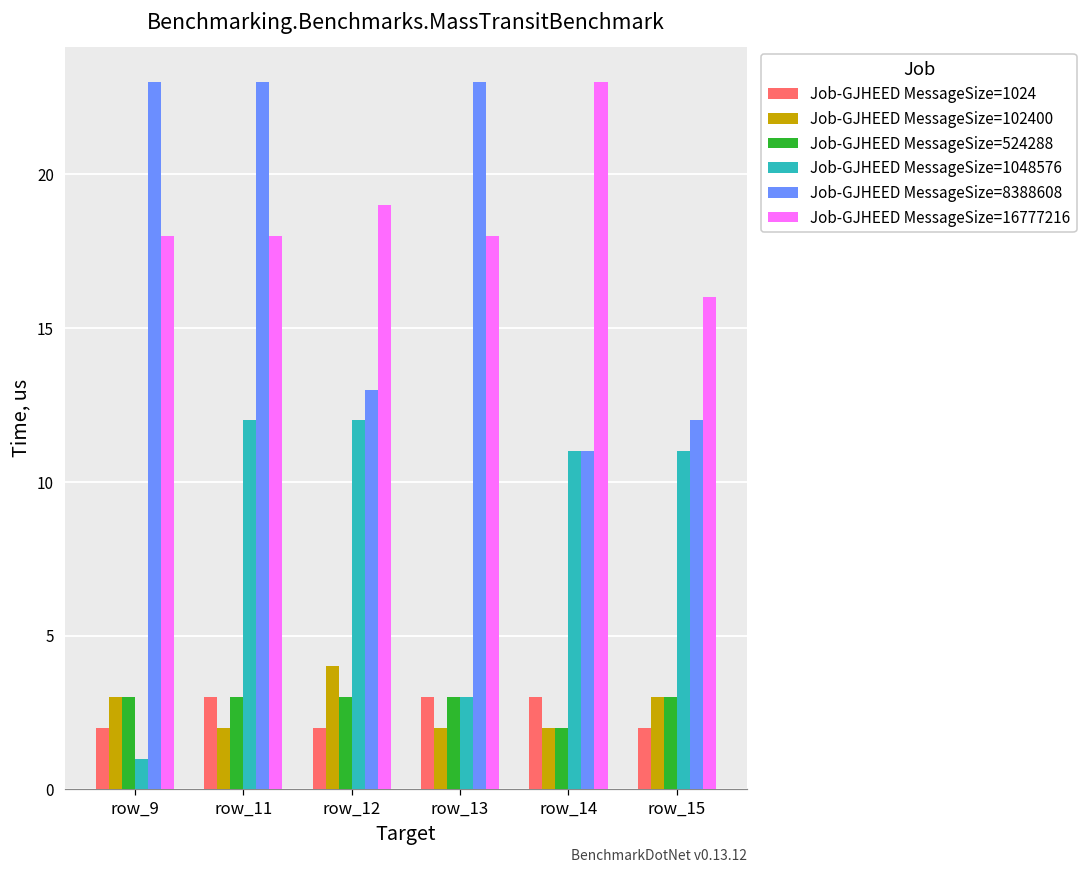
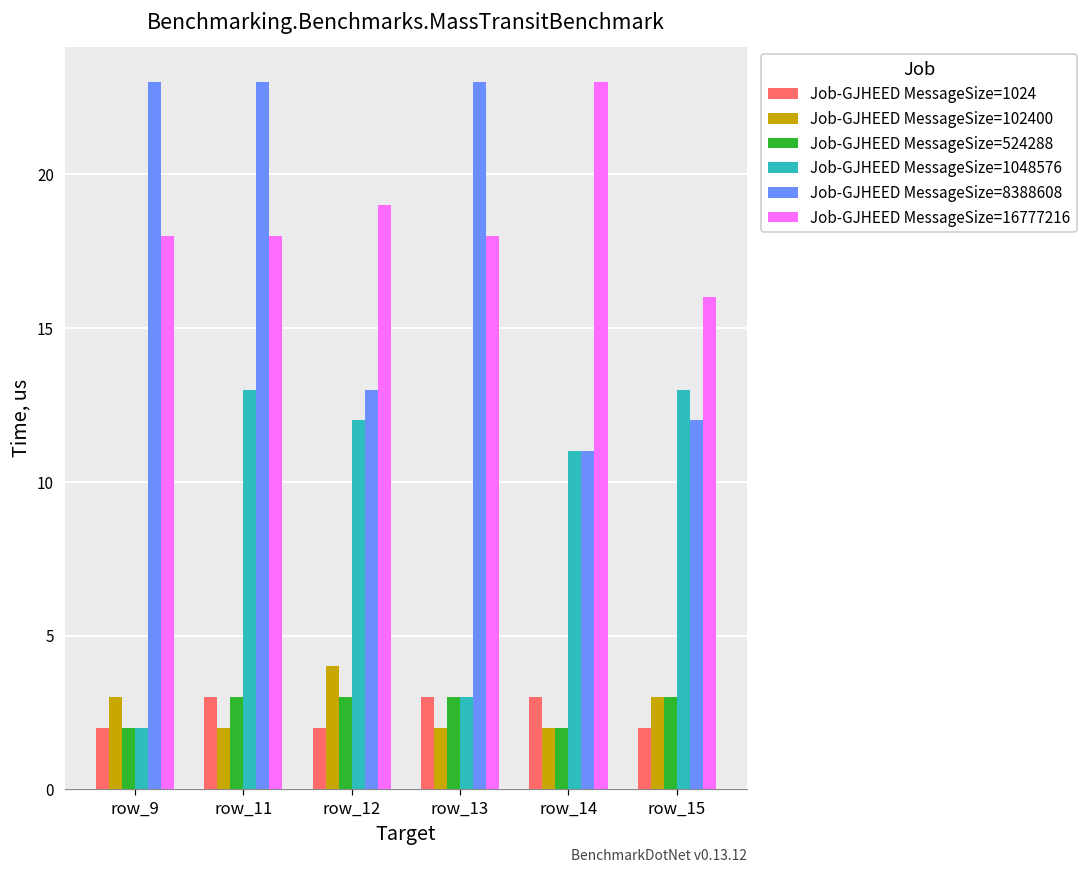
  {
    "Job-GJHEED MessageSize=1024": {
      "row_9": 2,
      "row_11": 3,
      "row_12": 2,
      "row_13": 3,
      "row_14": 3,
      "row_15": 2
    },
    "Job-GJHEED MessageSize=102400": {
      "row_9": 3,
      "row_11": 2,
      "row_12": 4,
      "row_13": 2,
      "row_14": 2,
      "row_15": 3
    },
    "Job-GJHEED MessageSize=524288": {
-     "row_9": 3,
+     "row_9": 2,
      "row_11": 3,
      "row_12": 3,
      "row_13": 3,
      "row_14": 2,
      "row_15": 3
    },
    "Job-GJHEED MessageSize=1048576": {
-     "row_9": 1,
-     "row_11": 12,
+     "row_9": 2,
+     "row_11": 13,
      "row_12": 12,
      "row_13": 3,
      "row_14": 11,
-     "row_15": 11
+     "row_15": 13
    },
    "Job-GJHEED MessageSize=8388608": {
      "row_9": 23,
      "row_11": 23,
      "row_12": 13,
      "row_13": 23,
      "row_14": 11,
      "row_15": 12
    },
    "Job-GJHEED MessageSize=16777216": {
      "row_9": 18,
      "row_11": 18,
      "row_12": 19,
      "row_13": 18,
      "row_14": 23,
      "row_15": 16
    }
  }
